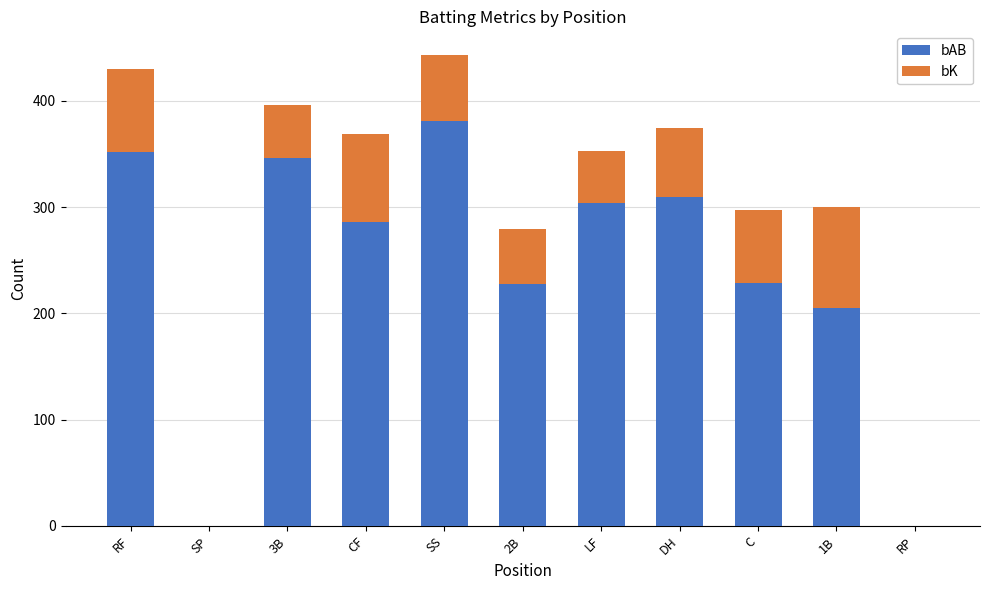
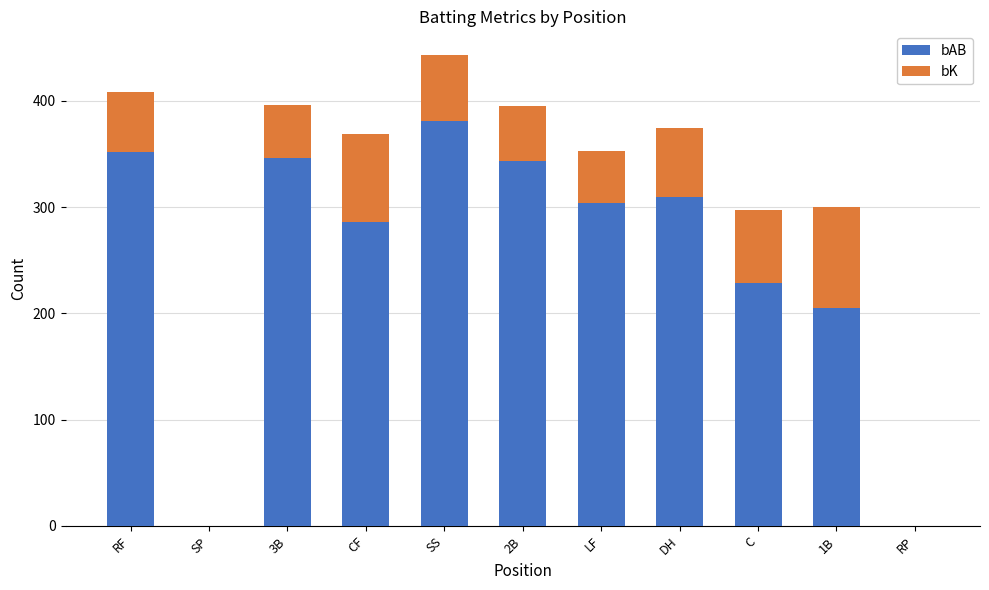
  {
    "bAB": {
      "RF": 352,
      "SP": 0,
      "3B": 346,
      "CF": 286,
      "SS": 381,
-     "2B": 228,
+     "2B": 343,
      "LF": 304,
      "DH": 309,
      "C": 228,
      "1B": 205,
      "RP": 0
    },
    "bK": {
-     "RF": 78,
+     "RF": 56,
      "SP": 0,
      "3B": 50,
      "CF": 82,
      "SS": 62,
      "2B": 52,
      "LF": 49,
      "DH": 65,
      "C": 69,
      "1B": 96,
      "RP": 0
    }
  }
